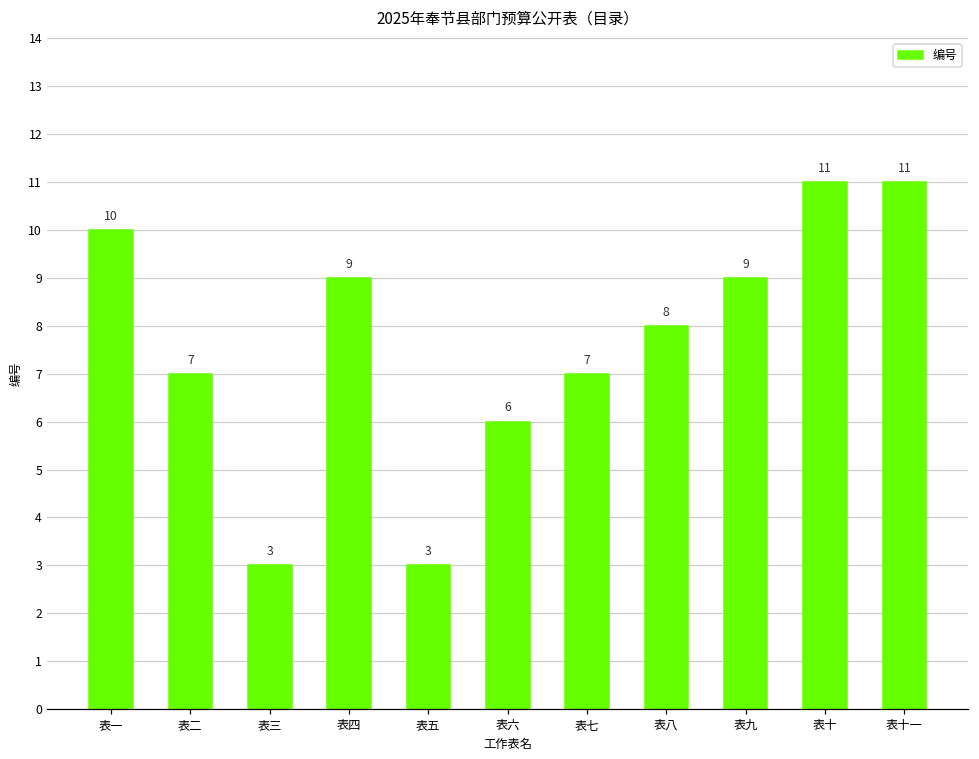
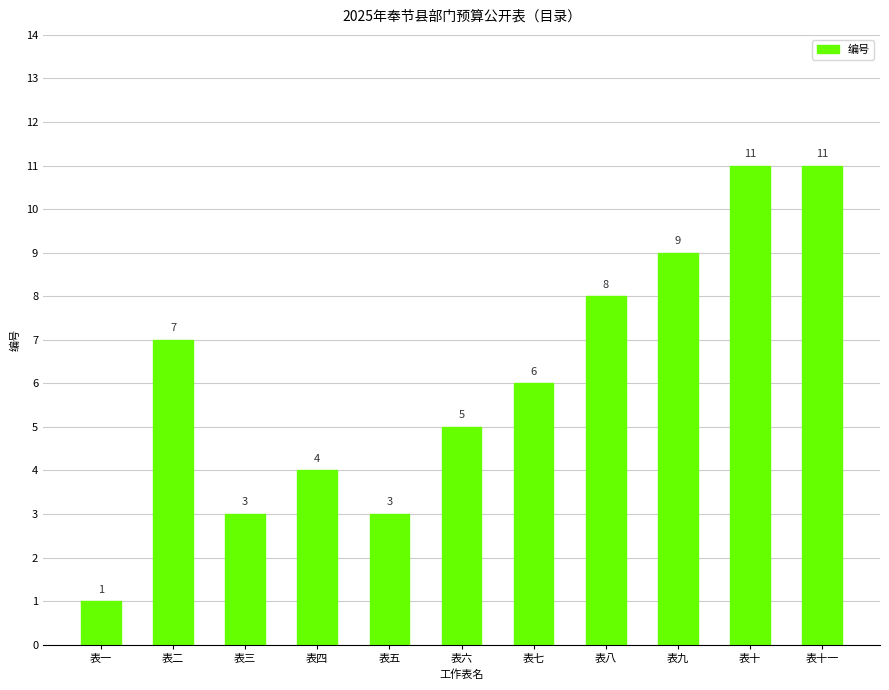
  {
-   "表一": 10,
+   "表一": 1,
    "表二": 7,
    "表三": 3,
-   "表四": 9,
+   "表四": 4,
    "表五": 3,
-   "表六": 6,
-   "表七": 7,
+   "表六": 5,
+   "表七": 6,
    "表八": 8,
    "表九": 9,
    "表十": 11,
    "表十一": 11
  }
